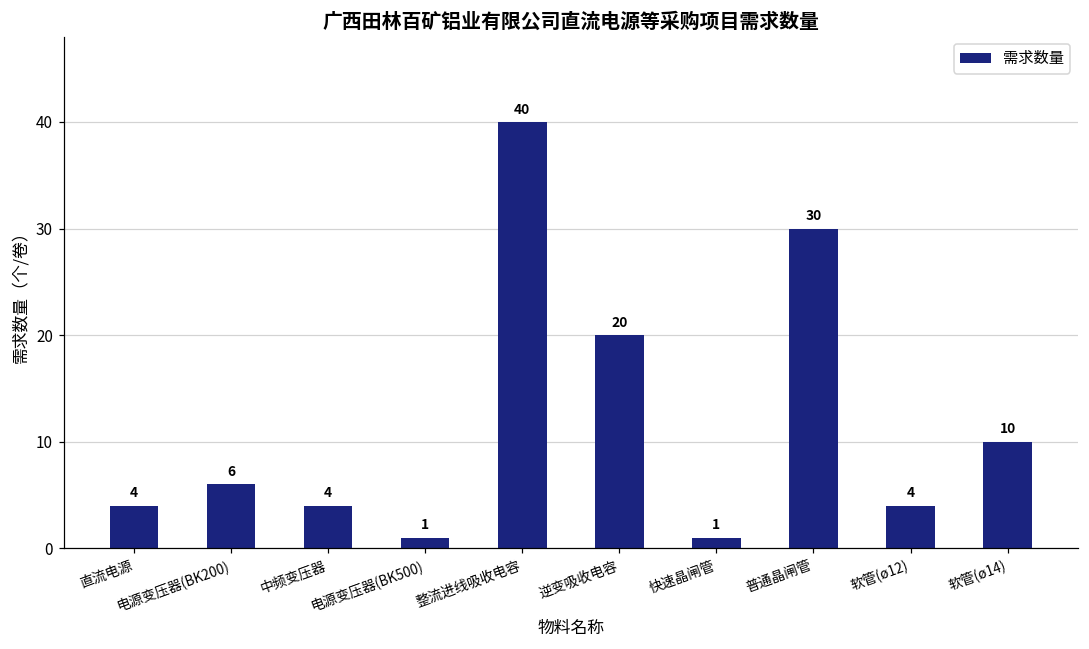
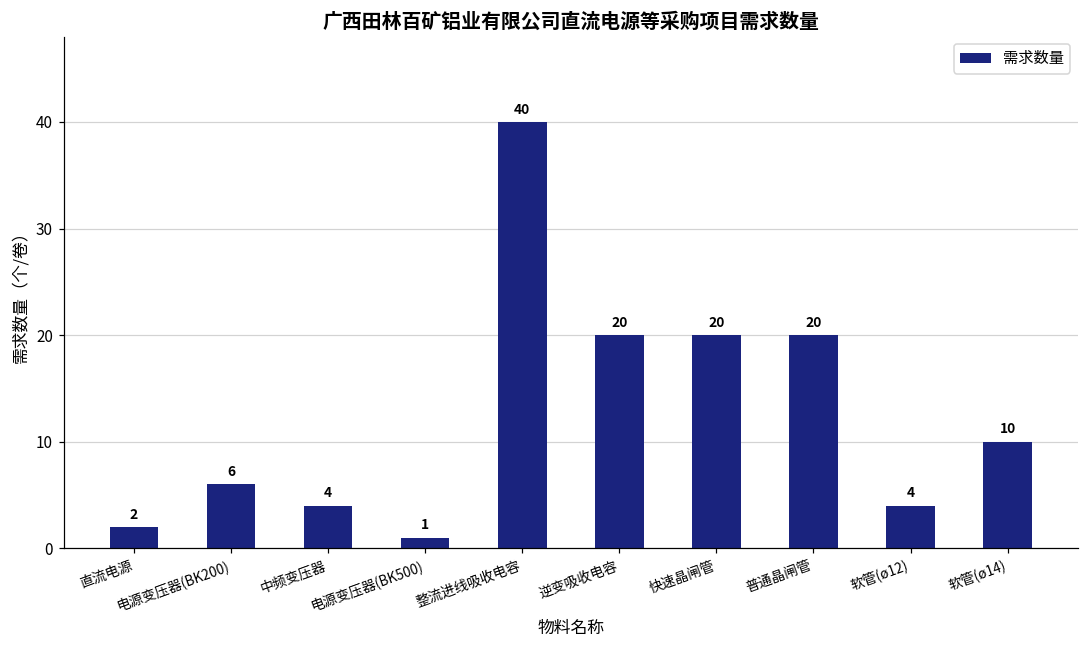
  {
-   "直流电源": 4,
+   "直流电源": 2,
    "电源变压器(BK200)": 6,
    "中频变压器": 4,
    "电源变压器(BK500)": 1,
    "整流进线吸收电容": 40,
    "逆变吸收电容": 20,
-   "快速晶闸管": 1,
-   "普通晶闸管": 30,
+   "快速晶闸管": 20,
+   "普通晶闸管": 20,
    "软管(ø12)": 4,
    "软管(ø14)": 10
  }
